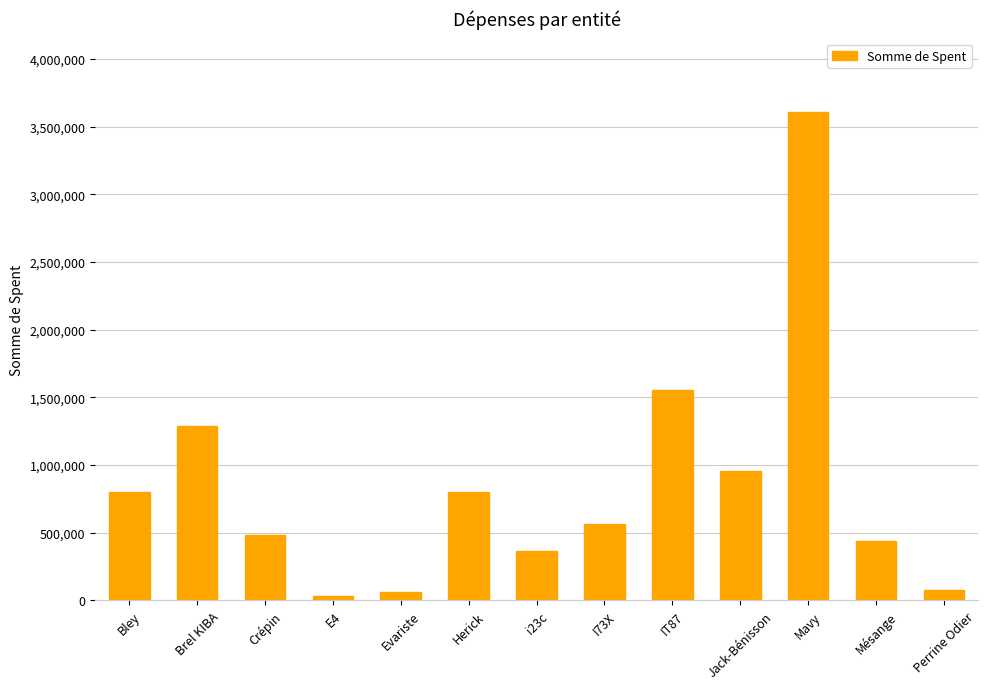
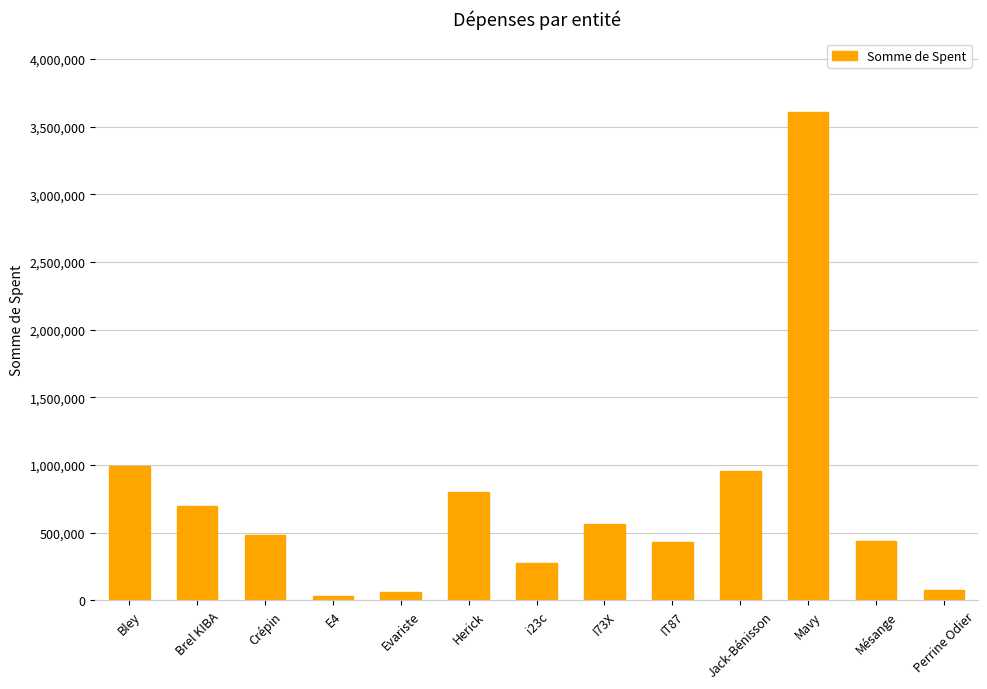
  {
-   "Bley": "800,000",
-   "Brel KIBA": "1,290,000",
+   "Bley": "990,000",
+   "Brel KIBA": "700,000",
    "Crépin": "480,000",
    "E4": "30,000",
    "Evariste": "60,000",
    "Herick": "800,000",
-   "i23c": "360,000",
+   "i23c": "280,000",
    "I73X": "560,000",
-   "IT87": "1,550,000",
+   "IT87": "430,000",
    "Jack-Bénisson": "960,000",
    "Mavy": "3,610,000",
    "Mésange": "440,000",
    "Perrine Odier": "70,000"
  }
